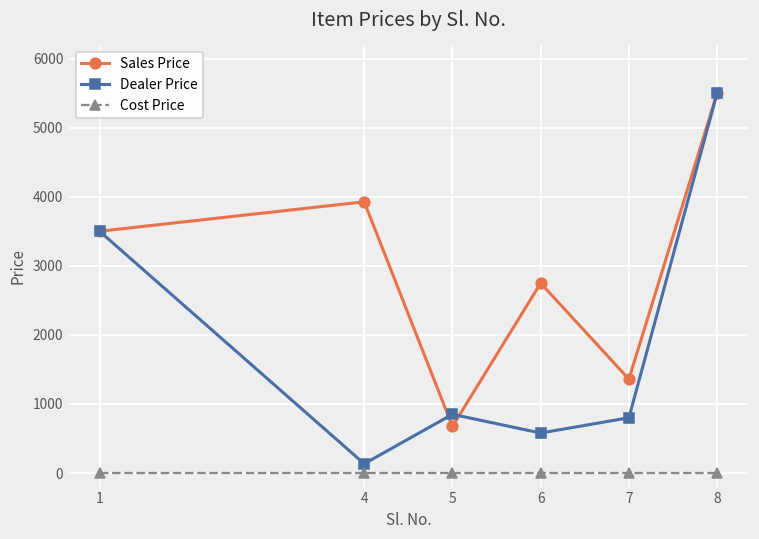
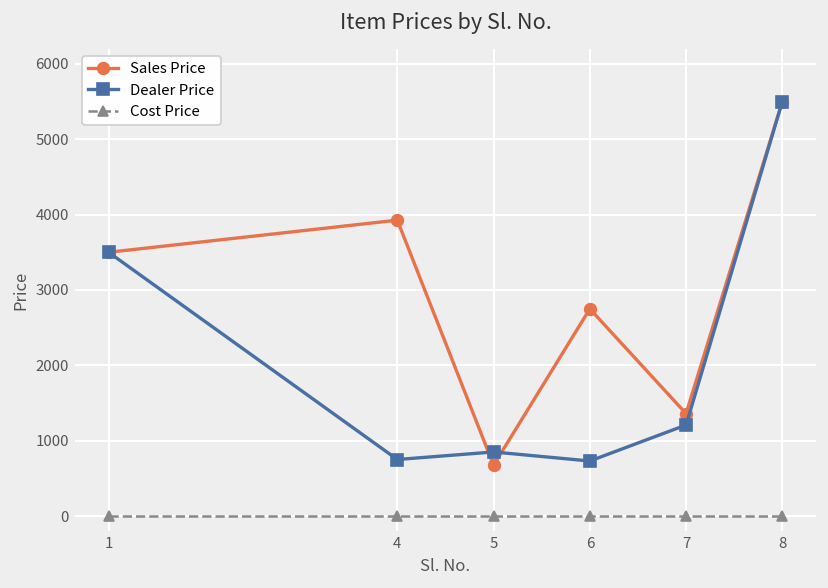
  {
    "Sales Price": {
      "4": 3900,
      "5": 700,
      "6": 2700,
      "7": 1400
    },
    "Dealer Price": {
-     "4": 100,
+     "4": 800,
      "5": 900,
-     "6": 600,
-     "7": 800
+     "6": 700,
+     "7": 1200
    },
    "Cost Price": {
      "1": 0,
      "4": 0,
      "5": 0,
      "6": 0,
      "7": 0,
      "8": 0
    }
  }
